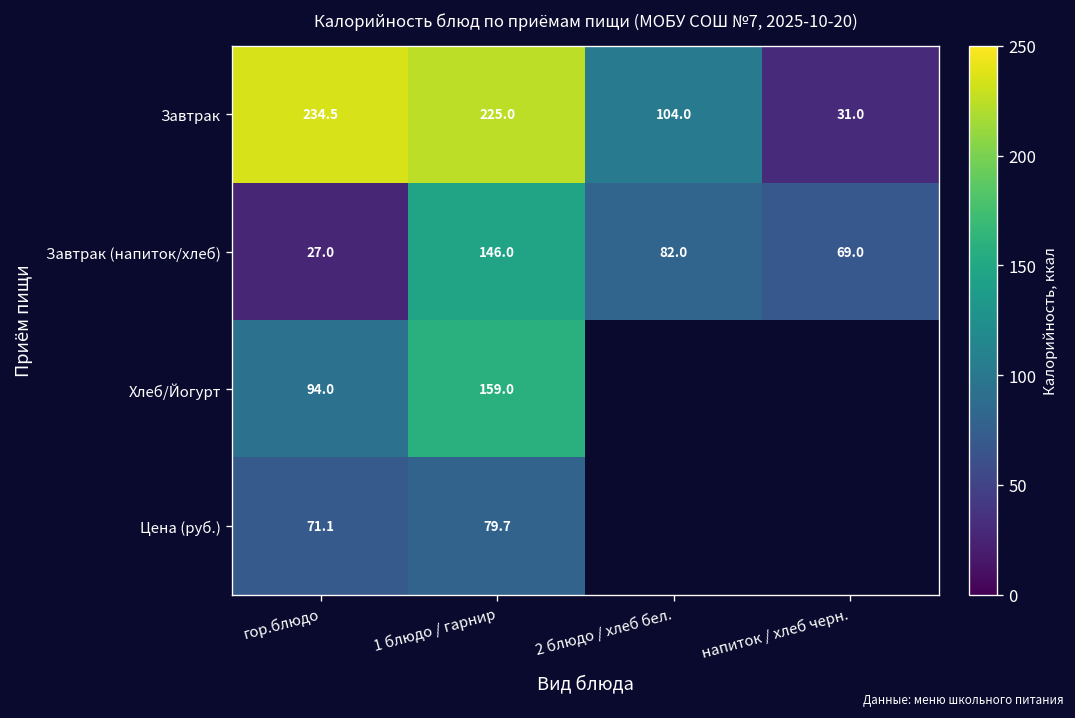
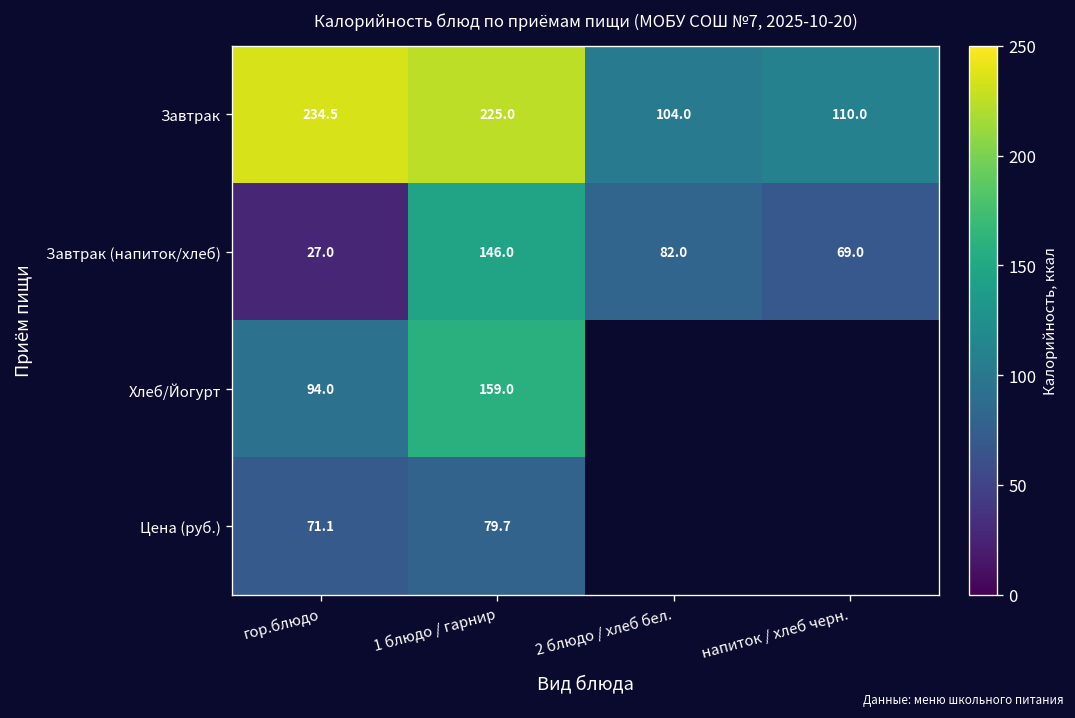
  {
    "Завтрак": {
      "гор.блюдо": 234.5,
      "1 блюдо / гарнир": 225.0,
      "2 блюдо / хлеб бел.": 104.0,
-     "напиток / хлеб черн.": 31.0
+     "напиток / хлеб черн.": 110.0
    },
    "Завтрак (напиток/хлеб)": {
      "гор.блюдо": 27.0,
      "1 блюдо / гарнир": 146.0,
      "2 блюдо / хлеб бел.": 82.0,
      "напиток / хлеб черн.": 69.0
    },
    "Хлеб/Йогурт": {
      "гор.блюдо": 94.0,
      "1 блюдо / гарнир": 159.0
    },
    "Цена (руб.)": {
      "гор.блюдо": 71.1,
      "1 блюдо / гарнир": 79.7
    }
  }
